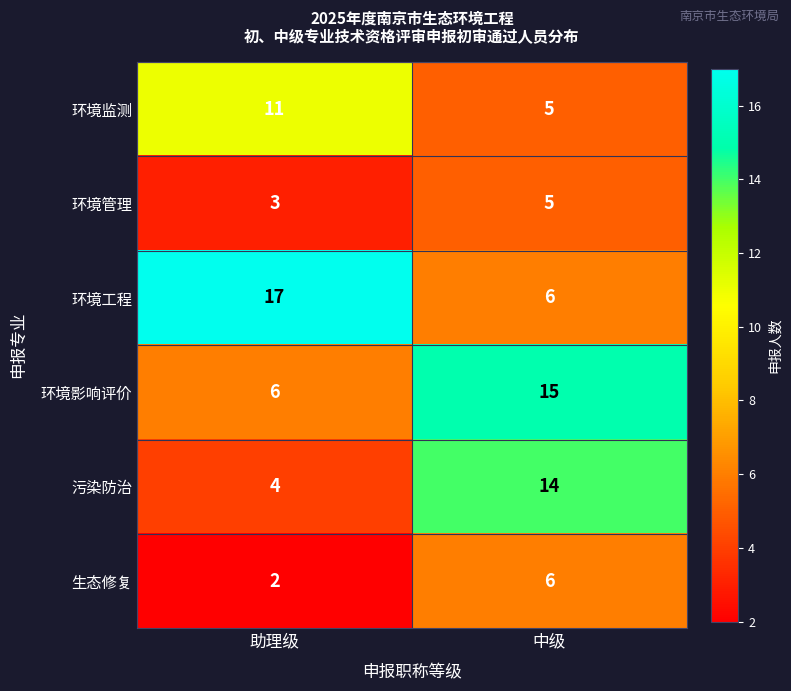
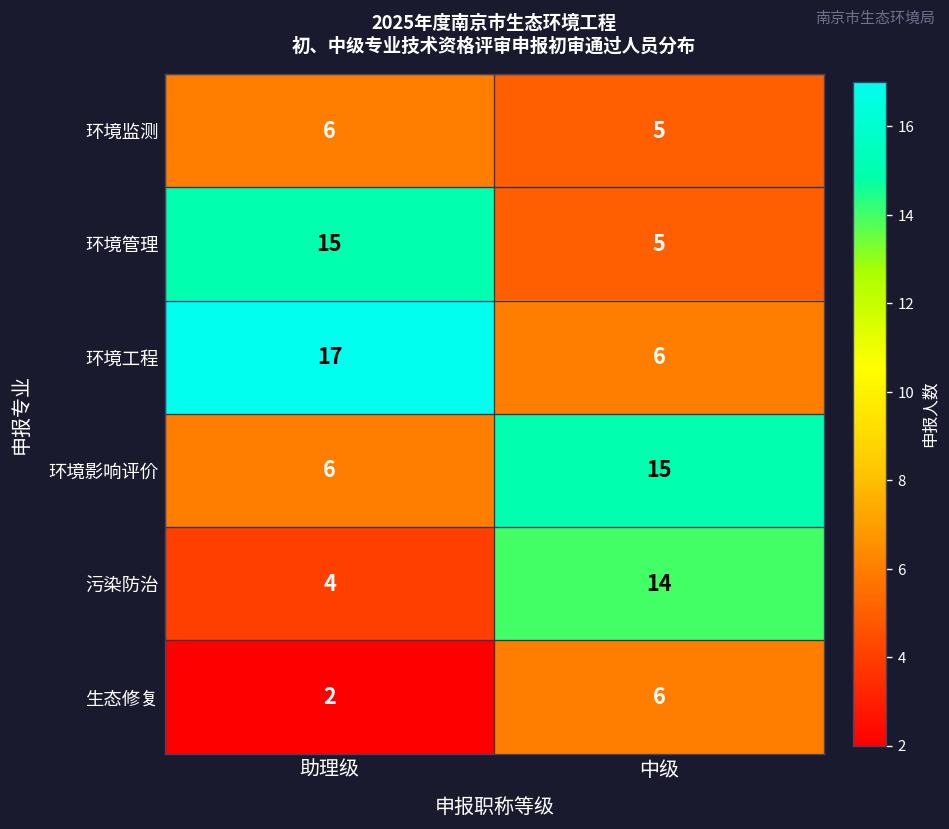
  {
    "环境监测": {
-     "助理级": 11,
+     "助理级": 6,
      "中级": 5
    },
    "环境管理": {
-     "助理级": 3,
+     "助理级": 15,
      "中级": 5
    },
    "环境工程": {
      "助理级": 17,
      "中级": 6
    },
    "环境影响评价": {
      "助理级": 6,
      "中级": 15
    },
    "污染防治": {
      "助理级": 4,
      "中级": 14
    },
    "生态修复": {
      "助理级": 2,
      "中级": 6
    }
  }
